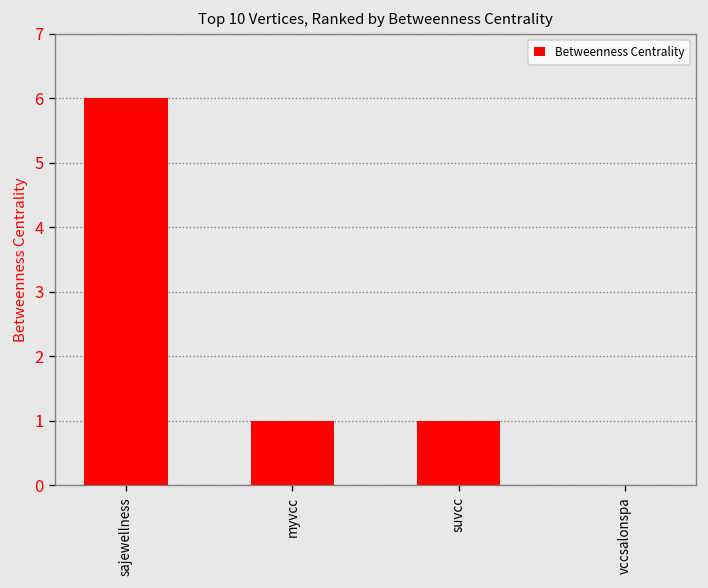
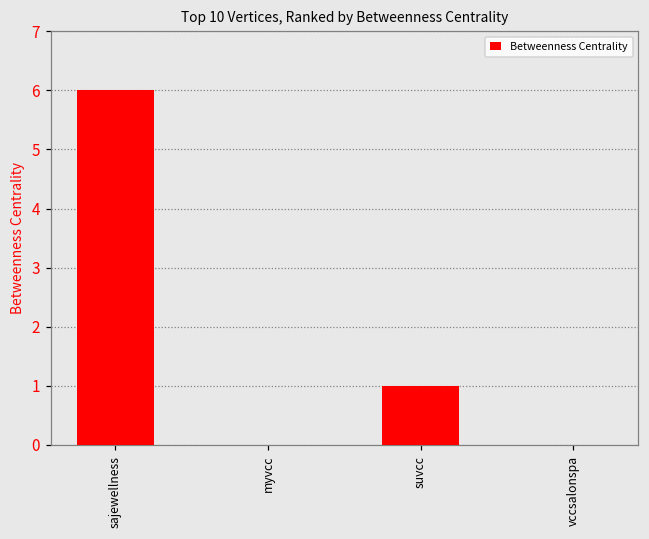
  {
    "sajewellness": 6,
-   "myvcc": 1,
+   "myvcc": 0,
    "suvcc": 1,
    "vccsalonspa": 0
  }
